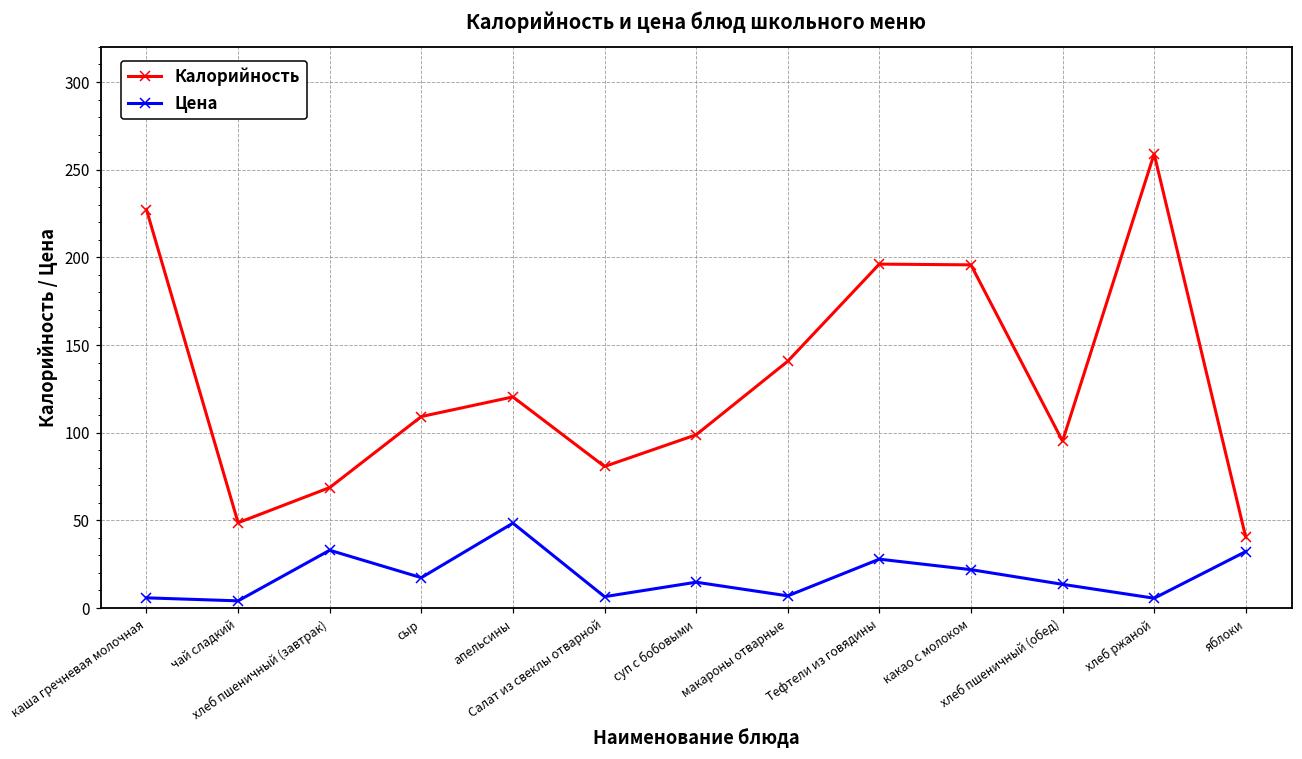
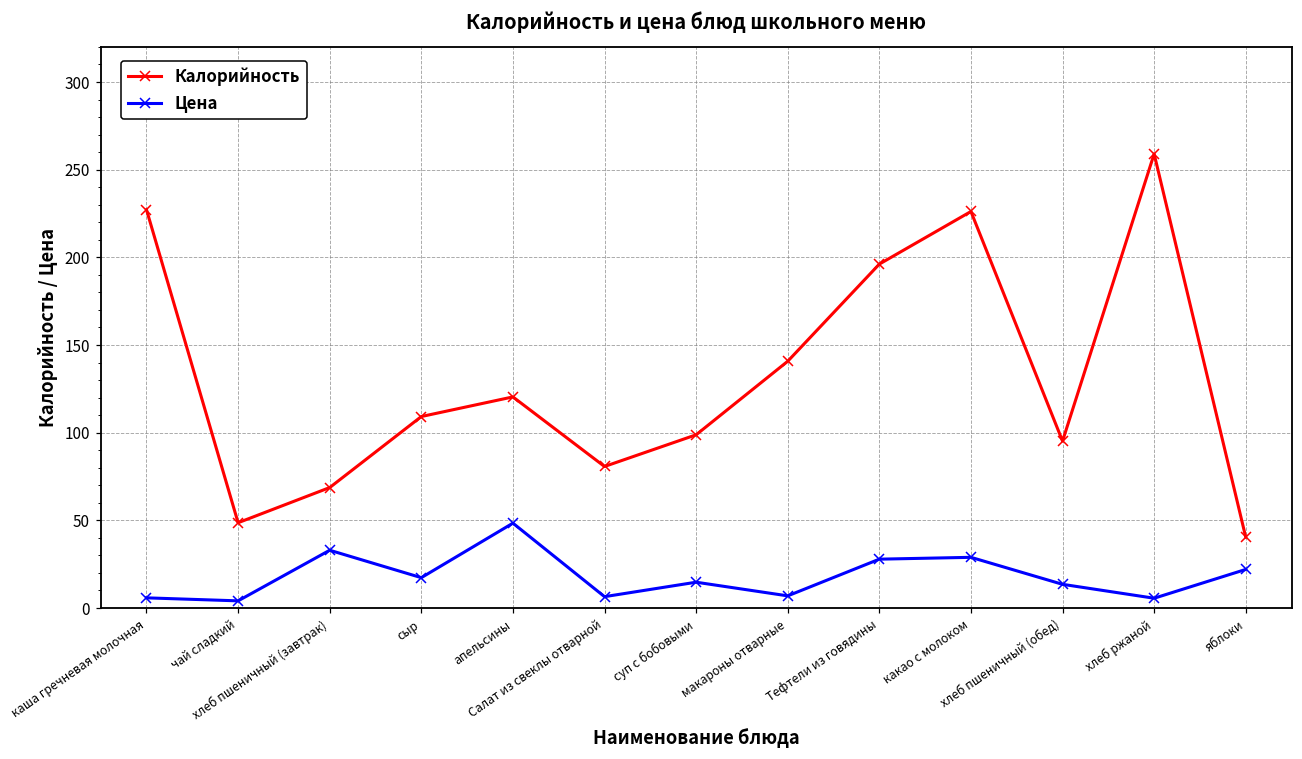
  {
    "Калорийность": {
      "каша гречневая молочная": 227,
      "чай сладкий": 49,
      "хлеб пшеничный (завтрак)": 69,
      "сыр": 109,
      "апельсины": 120,
      "Салат из свеклы отварной": 81,
      "суп с бобовыми": 99,
      "макароны отварные": 141,
      "Тефтели из говядины": 196,
-     "какао с молоком": 196,
+     "какао с молоком": 226,
      "хлеб пшеничный (обед)": 95,
      "хлеб ржаной": 259,
      "яблоки": 40
    },
    "Цена": {
      "каша гречневая молочная": 6,
      "чай сладкий": 4,
      "хлеб пшеничный (завтрак)": 33,
      "сыр": 17,
      "апельсины": 48,
      "Салат из свеклы отварной": 6,
      "суп с бобовыми": 15,
      "макароны отварные": 7,
      "Тефтели из говядины": 28,
-     "какао с молоком": 22,
+     "какао с молоком": 29,
      "хлеб пшеничный (обед)": 14,
      "хлеб ржаной": 6,
-     "яблоки": 32
+     "яблоки": 22
    }
  }
